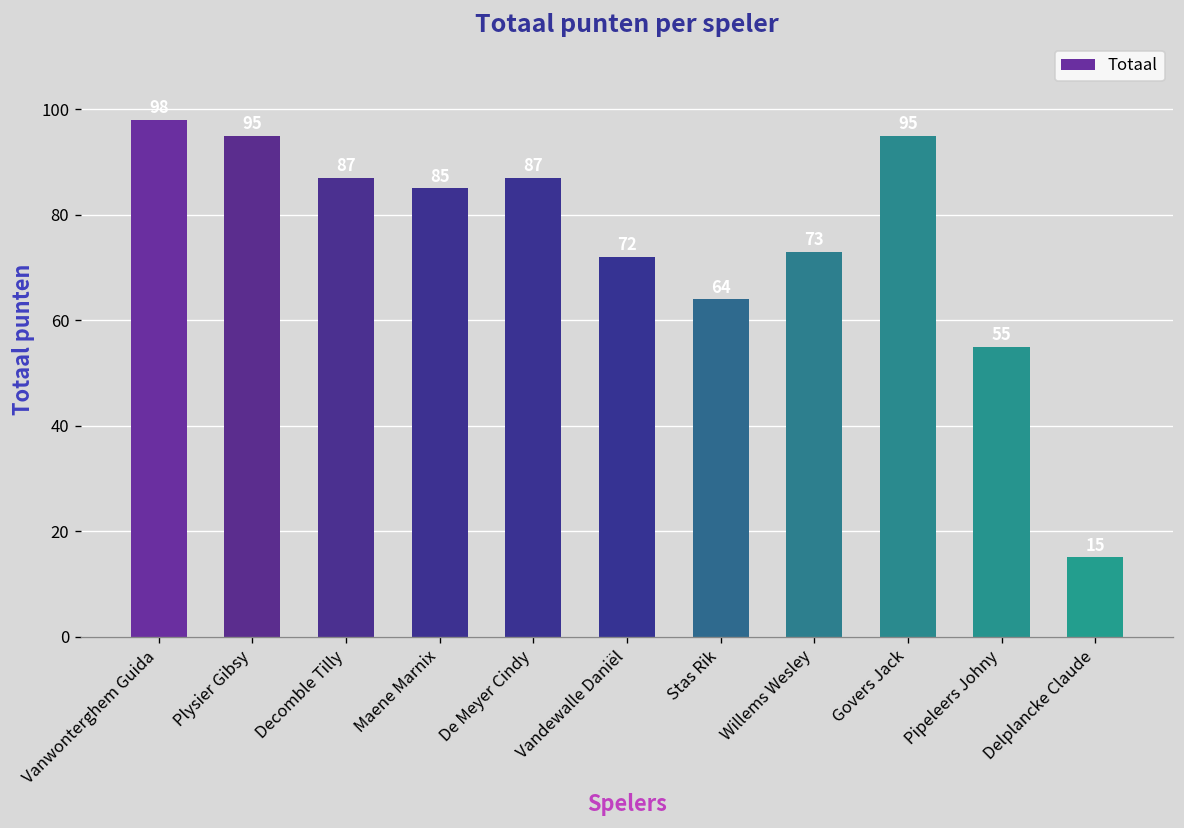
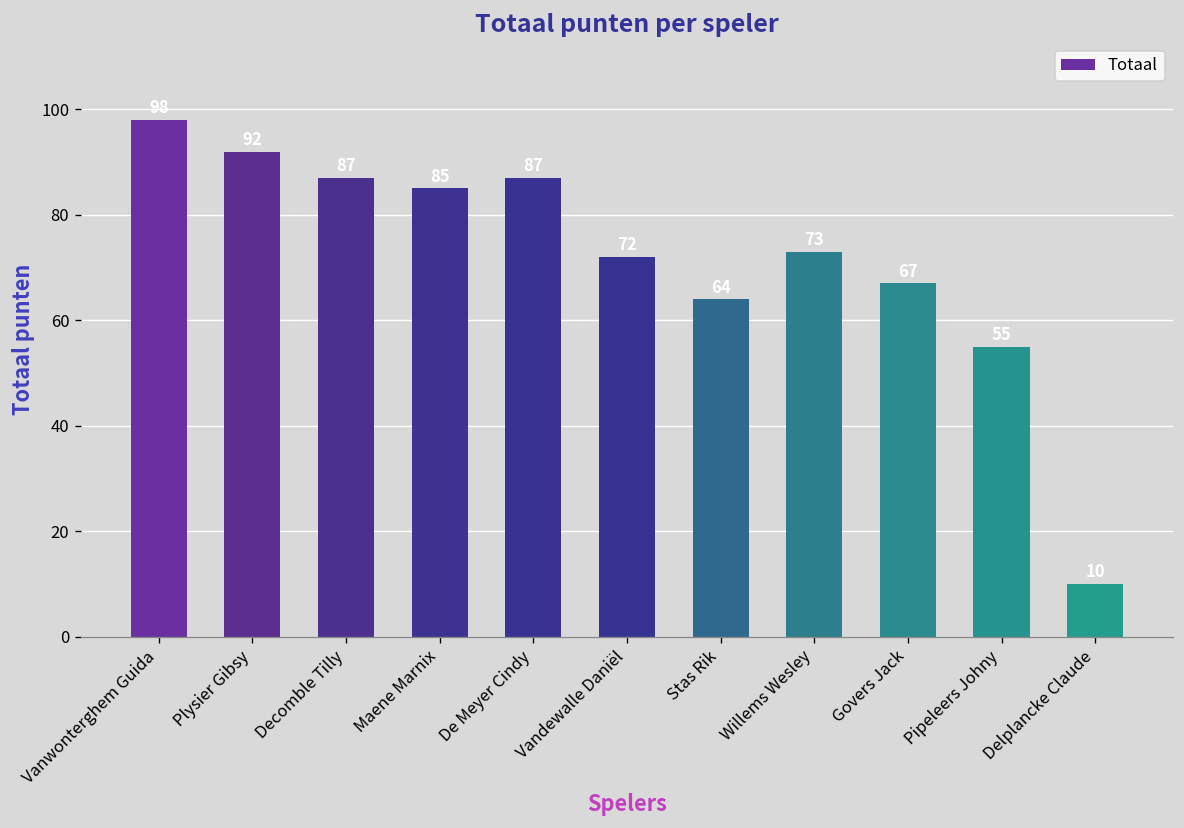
  {
    "Vanwonterghem Guida": 98,
-   "Plysier Gibsy": 95,
+   "Plysier Gibsy": 92,
    "Decomble Tilly": 87,
    "Maene Marnix": 85,
    "De Meyer Cindy": 87,
    "Vandewalle Daniël": 72,
    "Stas Rik": 64,
    "Willems Wesley": 73,
-   "Govers Jack": 95,
+   "Govers Jack": 67,
    "Pipeleers Johny": 55,
-   "Delplancke Claude": 15
+   "Delplancke Claude": 10
  }
